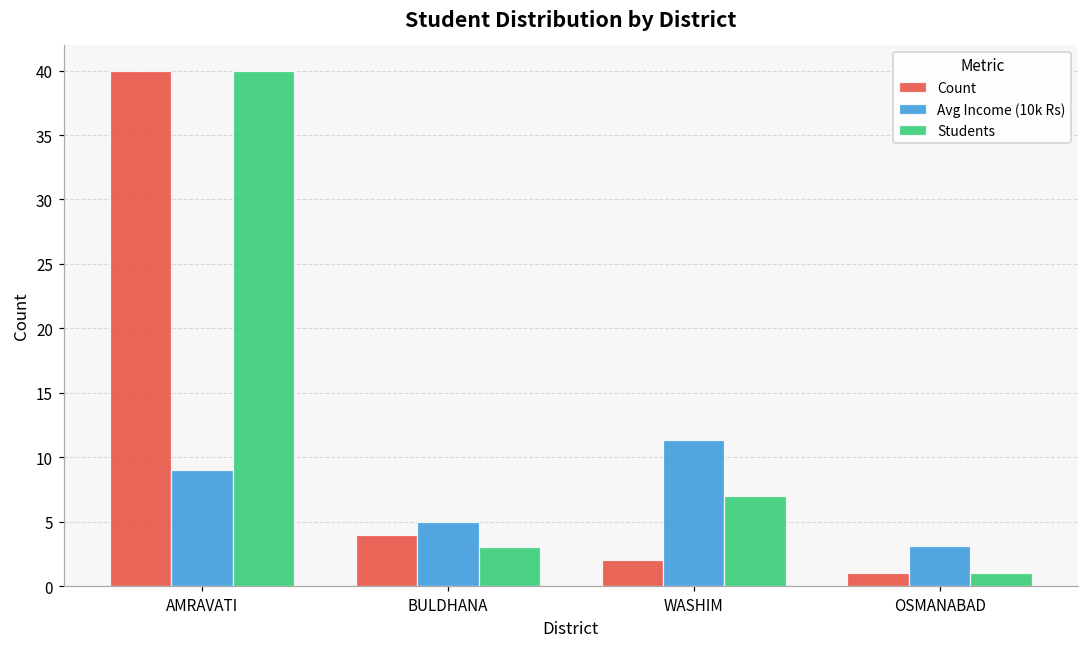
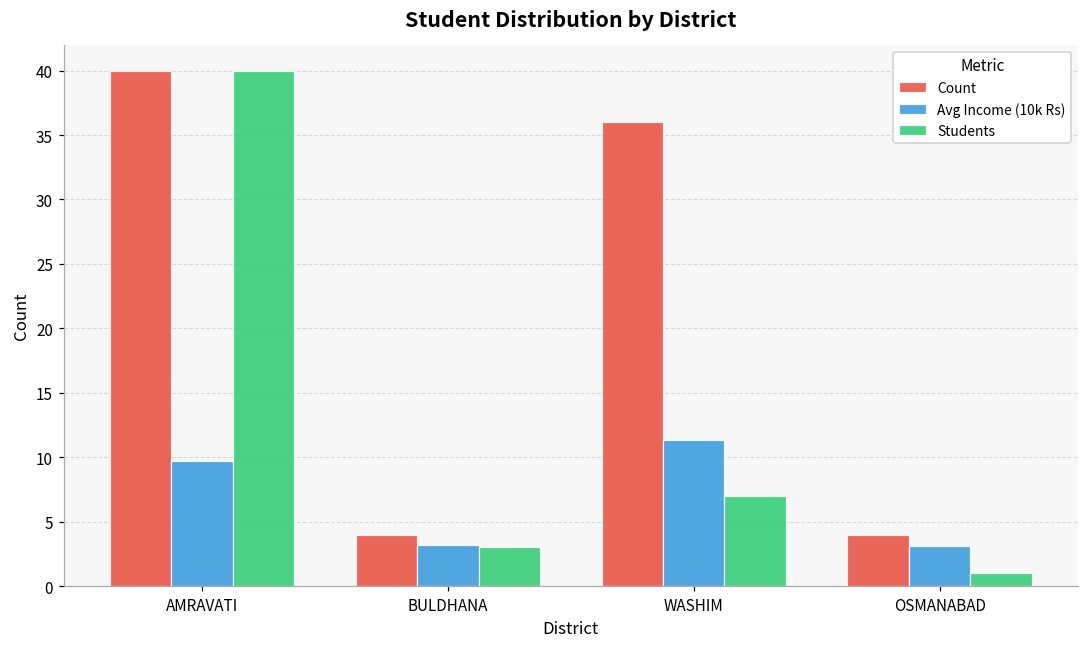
  {
    "Count": {
      "AMRAVATI": 40,
      "BULDHANA": 4,
-     "WASHIM": 2,
-     "OSMANABAD": 1
+     "WASHIM": 36,
+     "OSMANABAD": 4
    },
    "Avg Income (10k Rs)": {
-     "AMRAVATI": 9.0,
-     "BULDHANA": 5.0,
+     "AMRAVATI": 9.7,
+     "BULDHANA": 3.2,
      "WASHIM": 11.3,
      "OSMANABAD": 3.1
    },
    "Students": {
      "AMRAVATI": 40.0,
      "BULDHANA": 3.0,
      "WASHIM": 7.0,
      "OSMANABAD": 1.0
    }
  }
